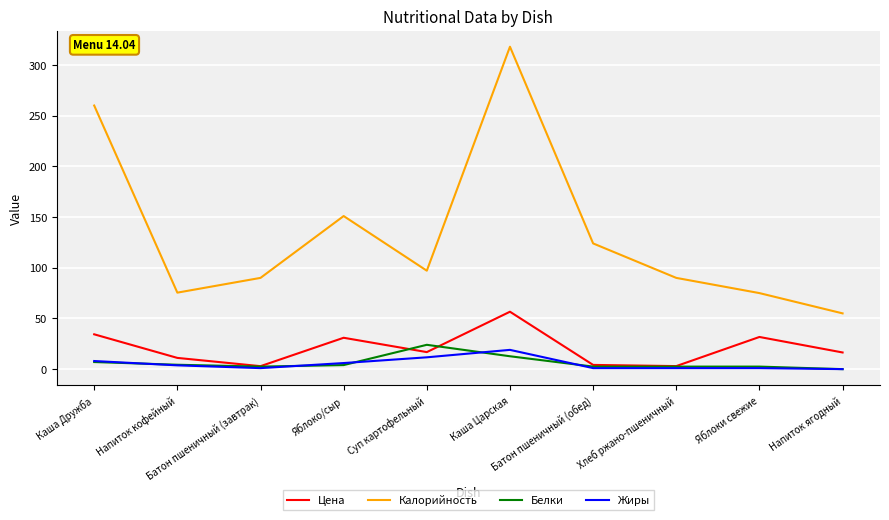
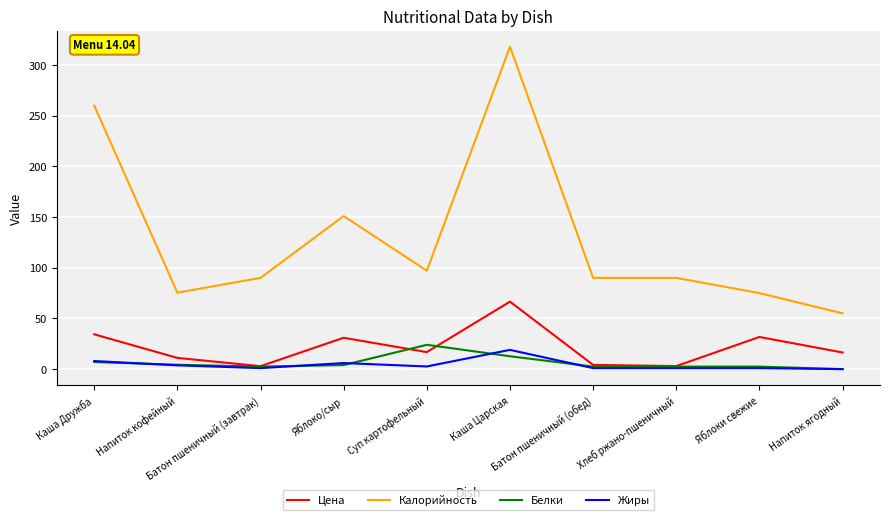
  {
    "Цена": {
      "Каша Дружба": 34,
      "Напиток кофейный": 11,
      "Яблоко/сыр": 31,
      "Суп картофельный": 17,
-     "Каша Царская": 57,
+     "Каша Царская": 67,
      "Яблоки свежие": 32,
      "Напиток ягодный": 16
    },
    "Калорийность": {
      "Каша Дружба": 260,
      "Напиток кофейный": 75,
      "Батон пшеничный (завтрак)": 90,
      "Яблоко/сыр": 151,
      "Суп картофельный": 97,
      "Каша Царская": 318,
-     "Батон пшеничный (обед)": 124,
+     "Батон пшеничный (обед)": 90,
      "Хлеб ржано-пшеничный": 90,
      "Яблоки свежие": 75,
      "Напиток ягодный": 55
    },
    "Белки": {
      "Суп картофельный": 24,
      "Каша Царская": 13
    },
    "Жиры": {
-     "Суп картофельный": 12,
+     "Суп картофельный": 3,
      "Каша Царская": 19
    }
  }
